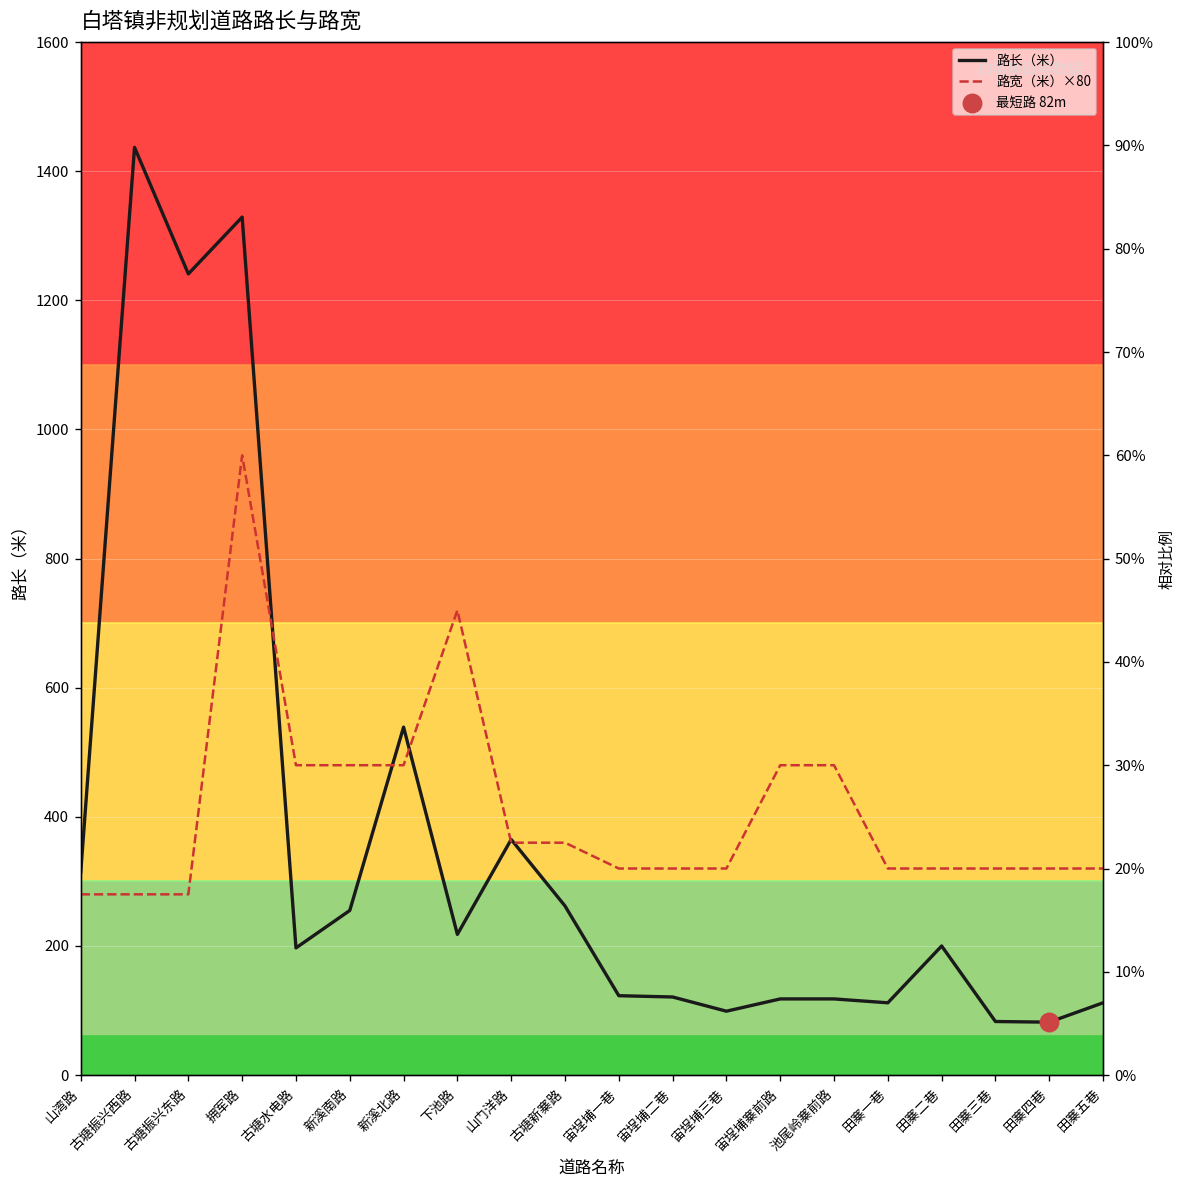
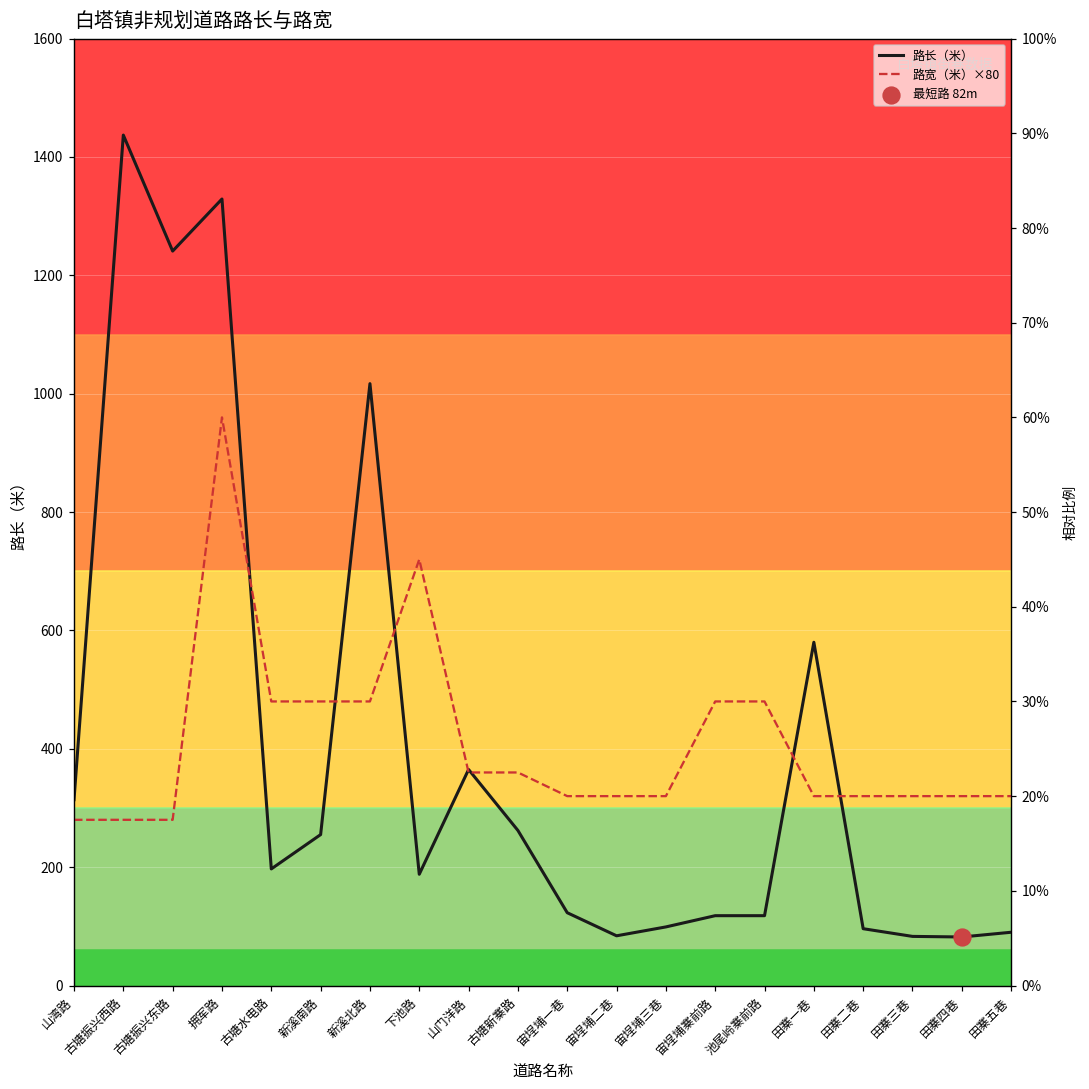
  {
    "路长（米）": {
      "山湾路": 310,
      "古塘振兴西路": 1440,
      "古塘振兴东路": 1240,
      "拥军路": 1330,
      "古塘水电路": 200,
      "新溪南路": 260,
-     "新溪北路": 540,
-     "下池路": 220,
+     "新溪北路": 1020,
+     "下池路": 190,
      "山门洋路": 370,
      "古塘新寨路": 260,
      "宙埕埔一巷": 120,
-     "宙埕埔二巷": 120,
+     "宙埕埔二巷": 80,
      "宙埕埔三巷": 100,
      "宙埕埔寨前路": 120,
      "池尾岭寨前路": 120,
-     "田寨一巷": 110,
-     "田寨二巷": 200,
+     "田寨一巷": 580,
+     "田寨二巷": 100,
      "田寨三巷": 80,
-     "田寨五巷": 110
+     "田寨五巷": 90
    }
  }
